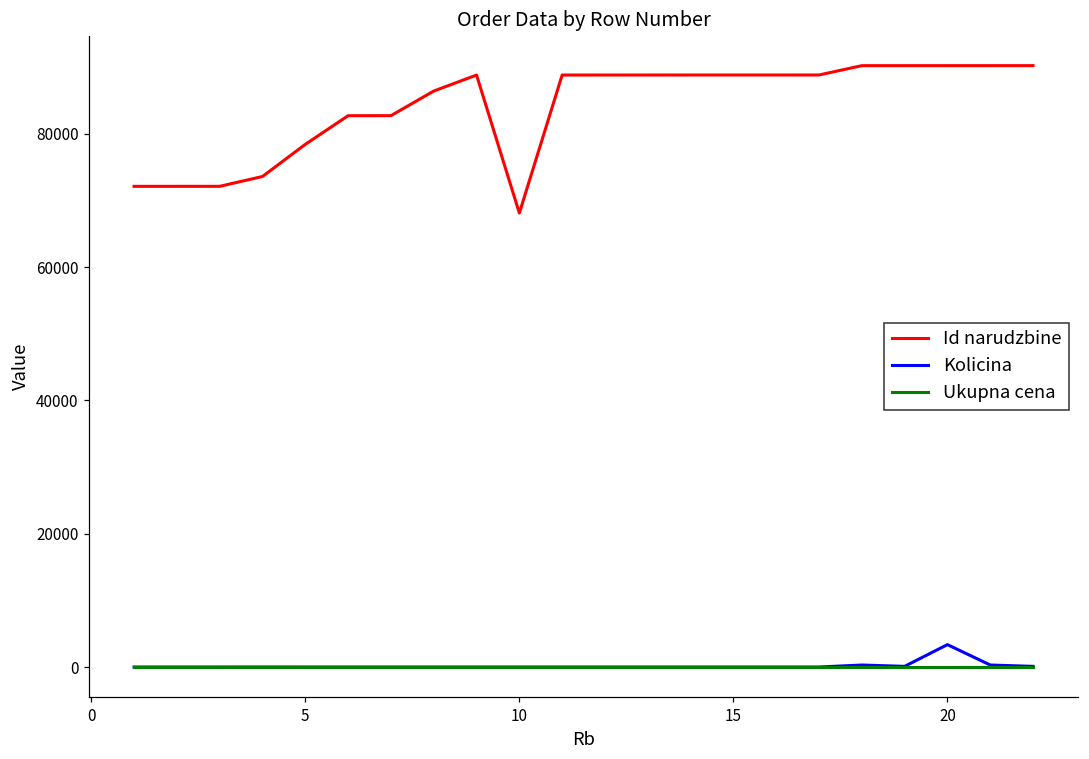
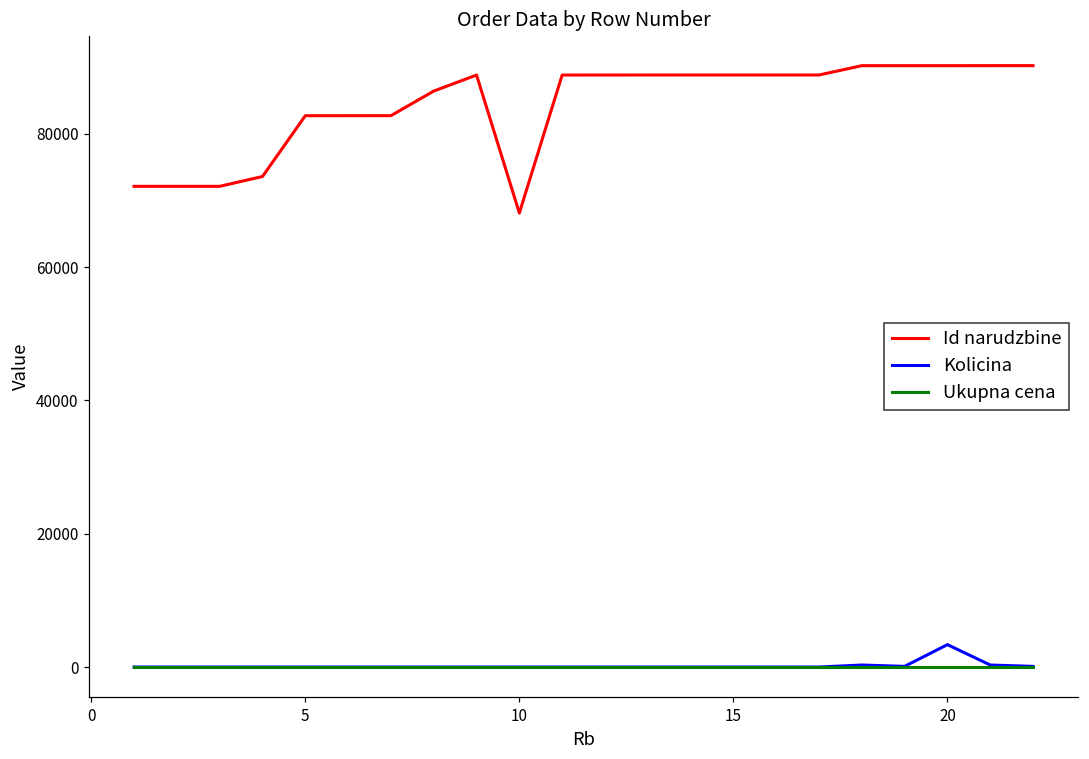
  {
    "Id narudzbine": {
-     "5": 78000,
+     "5": 83000,
      "10": 68000,
      "15": 89000,
      "20": 90000
    },
    "Kolicina": {
      "20": 3000
    },
    "Ukupna cena": {
      "20": 0
    }
  }
